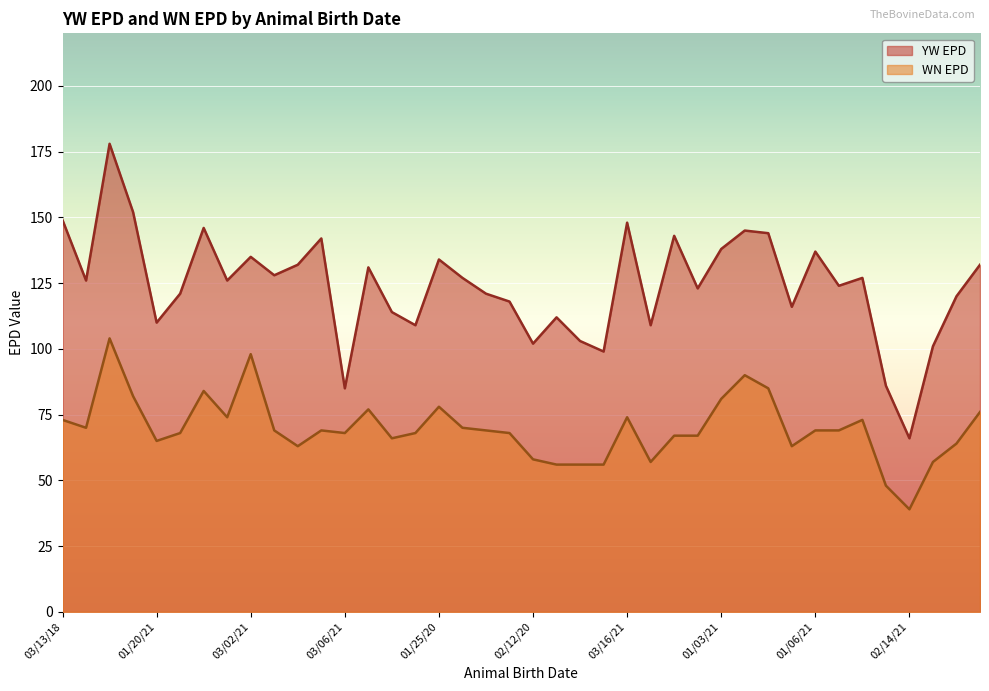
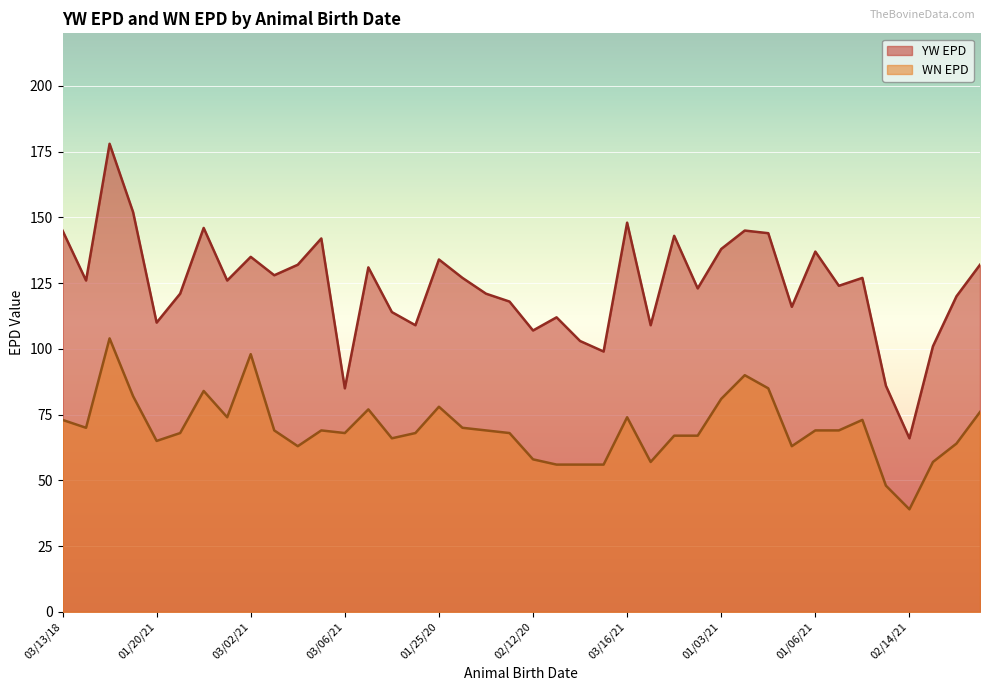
  {
    "YW EPD": {
-     "03/13/18": 149,
+     "03/13/18": 145,
      "01/20/21": 110,
      "03/02/21": 135,
      "03/06/21": 85,
-     "02/12/20": 102,
+     "02/12/20": 107,
      "03/16/21": 148,
      "01/03/21": 138,
      "01/06/21": 137,
      "02/14/21": 66
    },
    "WN EPD": {
      "03/13/18": 73,
      "01/20/21": 65,
      "03/02/21": 98,
      "03/06/21": 68,
      "02/12/20": 58,
      "03/16/21": 74,
      "01/03/21": 81,
      "01/06/21": 69,
      "02/14/21": 39
    }
  }
